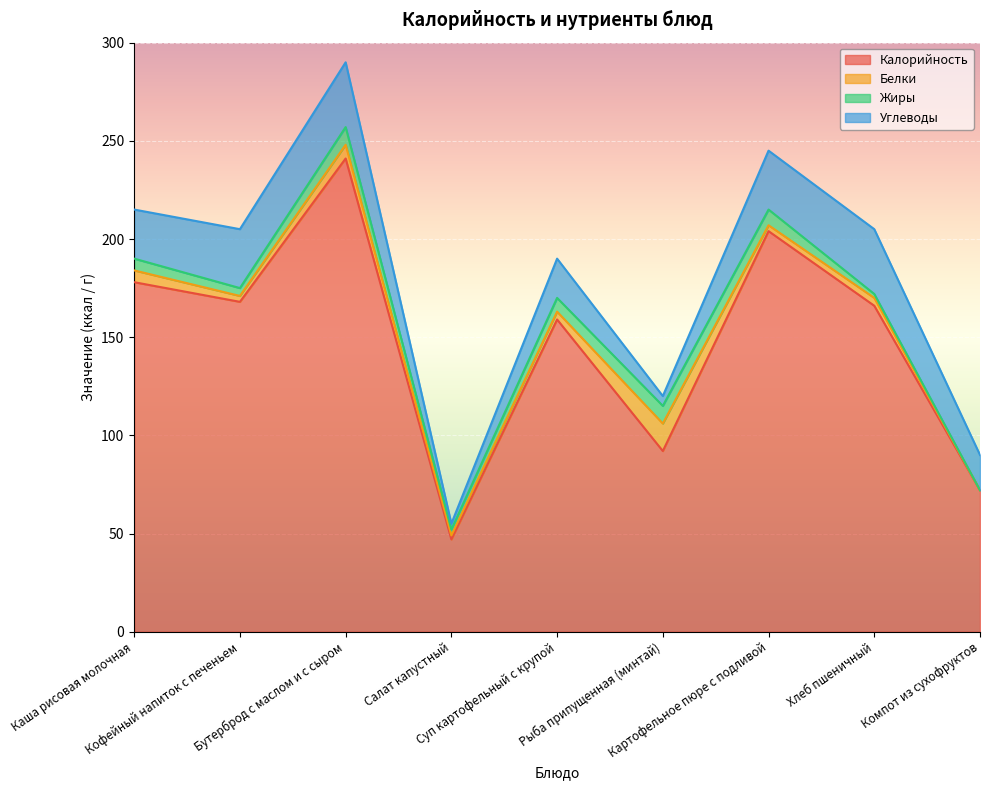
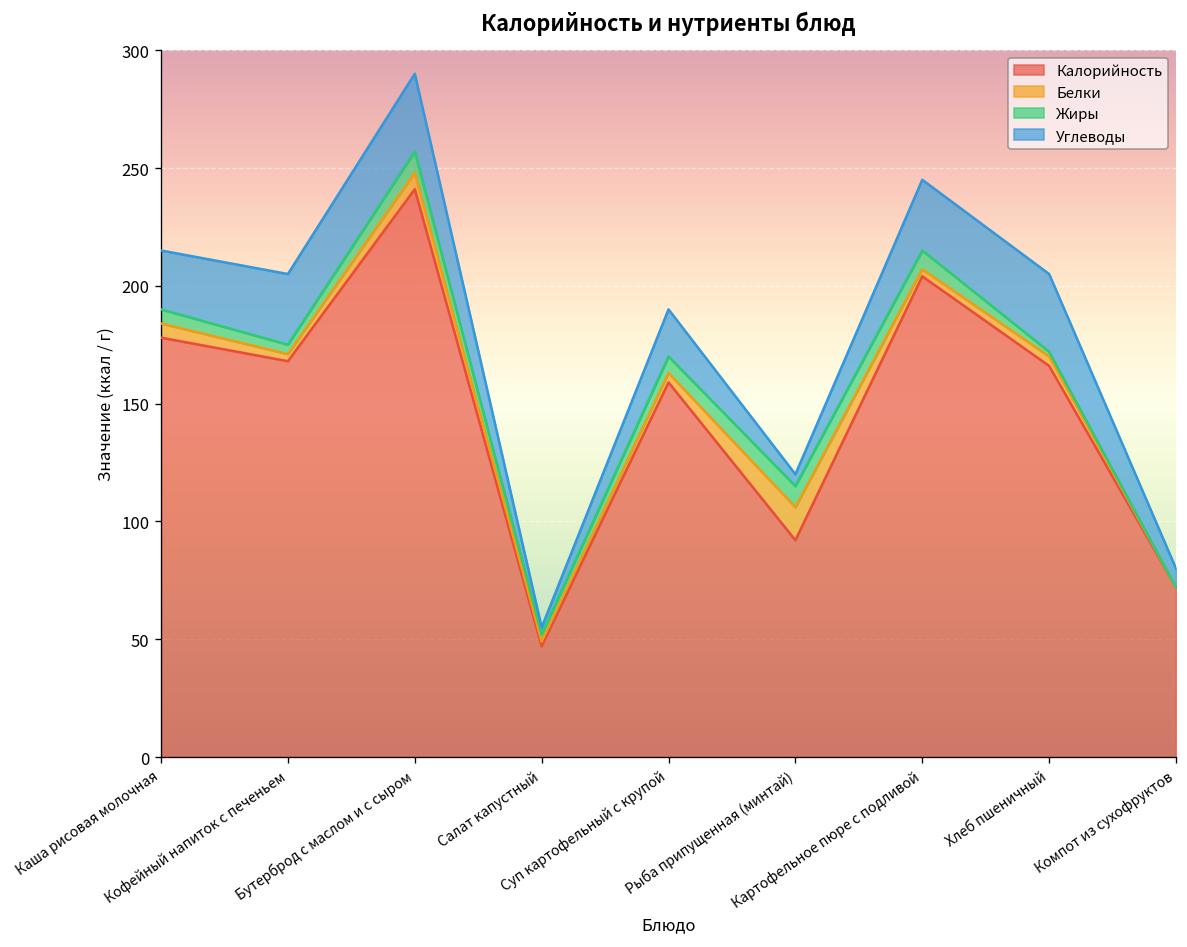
  {
    "Калорийность": {
      "Каша рисовая молочная": 178,
      "Кофейный напиток с печеньем": 168,
      "Бутерброд с маслом и с сыром": 241,
      "Салат капустный": 47,
      "Суп картофельный с крупой": 159,
      "Рыба припущенная (минтай)": 92,
      "Картофельное пюре с подливой": 204,
      "Хлеб пшеничный": 166
    },
    "Белки": {
      "Каша рисовая молочная": 6,
      "Кофейный напиток с печеньем": 3,
      "Бутерброд с маслом и с сыром": 7,
      "Салат капустный": 2,
      "Суп картофельный с крупой": 4,
      "Рыба припущенная (минтай)": 14,
      "Картофельное пюре с подливой": 3,
      "Хлеб пшеничный": 4
    },
    "Жиры": {
      "Каша рисовая молочная": 6,
      "Кофейный напиток с печеньем": 4,
      "Бутерброд с маслом и с сыром": 9,
      "Салат капустный": 3,
      "Суп картофельный с крупой": 7,
      "Рыба припущенная (минтай)": 9,
      "Картофельное пюре с подливой": 8,
      "Хлеб пшеничный": 2
    },
    "Углеводы": {
      "Каша рисовая молочная": 25,
      "Кофейный напиток с печеньем": 30,
      "Бутерброд с маслом и с сыром": 33,
      "Салат капустный": 3,
      "Суп картофельный с крупой": 20,
      "Рыба припущенная (минтай)": 5,
      "Картофельное пюре с подливой": 30,
      "Хлеб пшеничный": 33,
-     "Компот из сухофруктов": 18
+     "Компот из сухофруктов": 8
    }
  }
